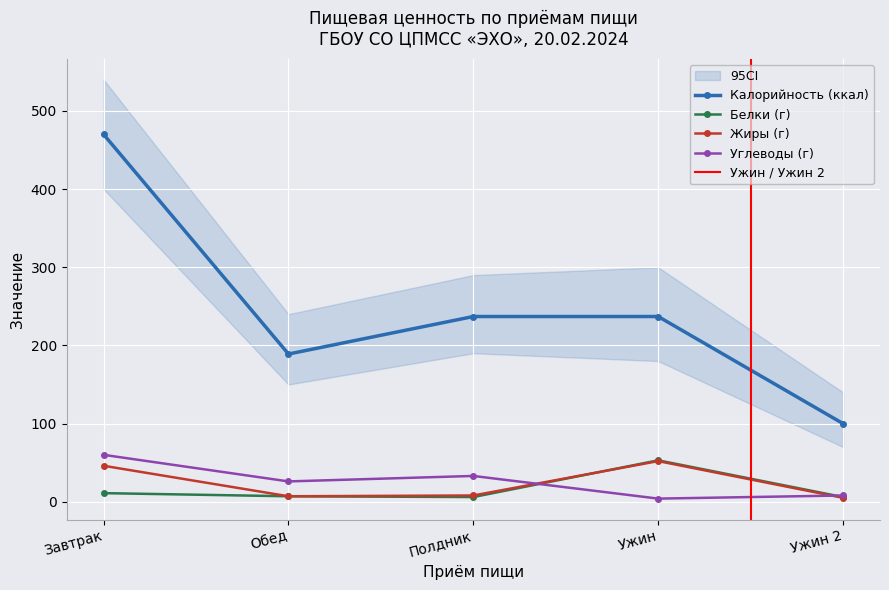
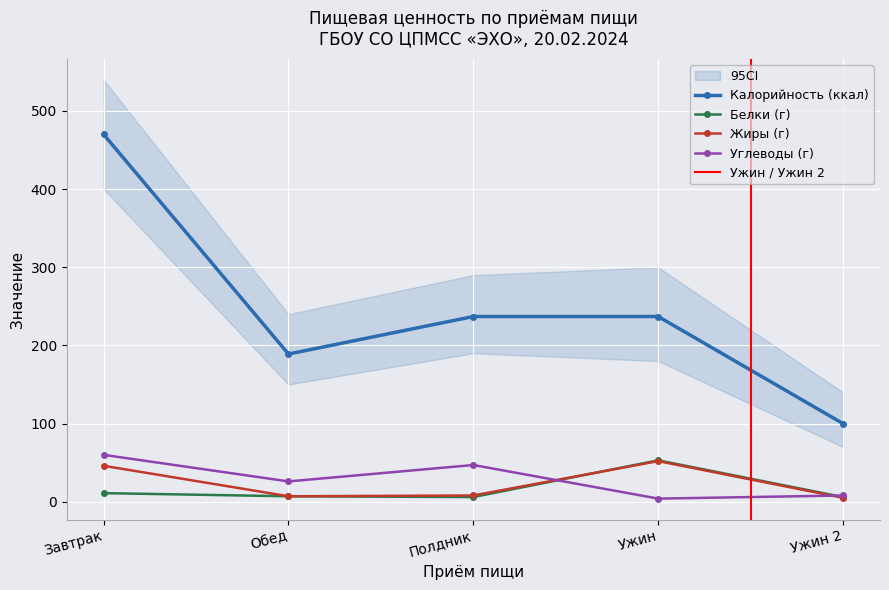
  {
    "Белки (г)": {
      "Завтрак": 10
    },
    "Жиры (г)": {
      "Завтрак": 50
    },
    "Углеводы (г)": {
      "Завтрак": 60,
      "Обед": 30,
-     "Полдник": 30,
+     "Полдник": 50,
      "Ужин": 0
    }
  }
